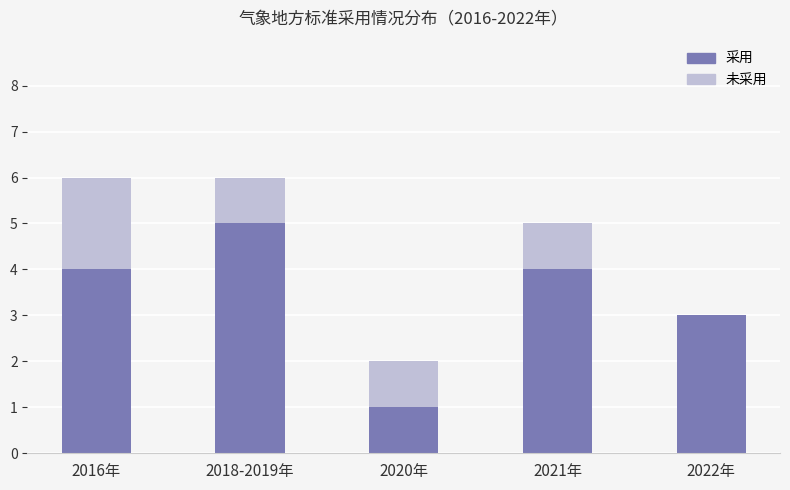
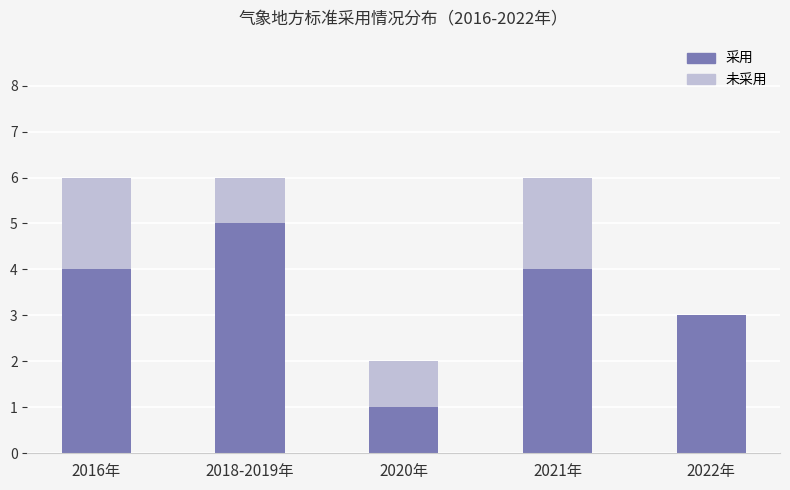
  {
    "采用": {
      "2016年": 4,
      "2018-2019年": 5,
      "2020年": 1,
      "2021年": 4,
      "2022年": 3
    },
    "未采用": {
      "2016年": 2,
      "2018-2019年": 1,
      "2020年": 1,
-     "2021年": 1,
+     "2021年": 2,
      "2022年": 0
    }
  }
